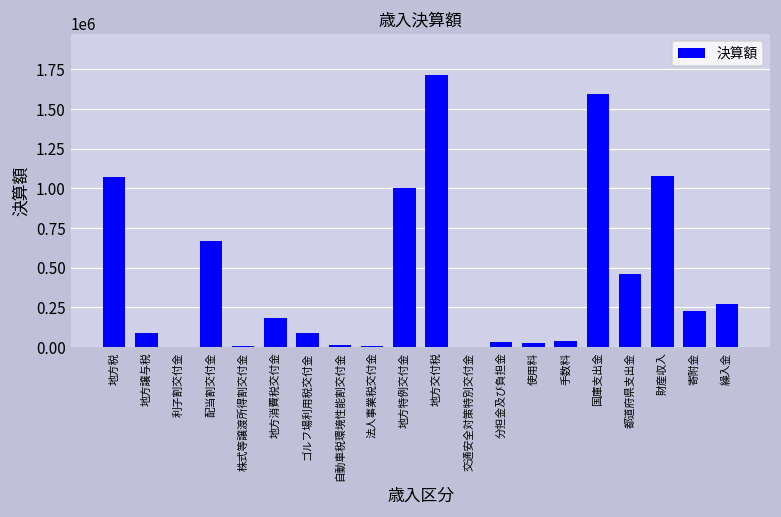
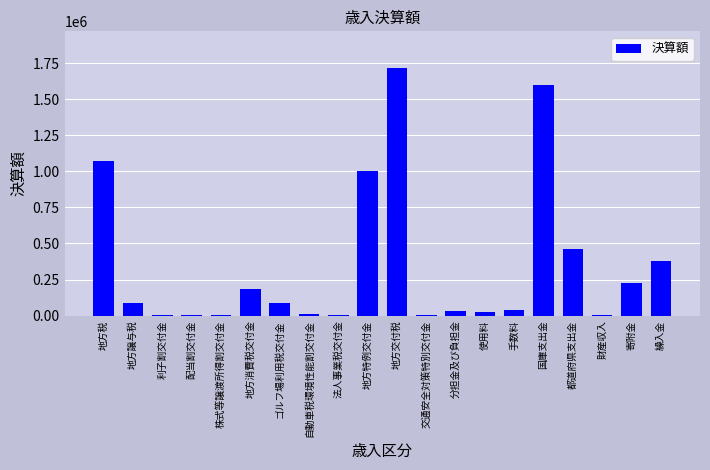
  {
    "地方税": 1070000,
    "地方譲与税": 90000,
-   "配当割交付金": 670000,
+   "配当割交付金": 0,
    "地方消費税交付金": 190000,
    "ゴルフ場利用税交付金": 90000,
    "地方特例交付金": 1000000,
    "地方交付税": 1710000,
    "分担金及び負担金": 30000,
    "使用料": 30000,
    "手数料": 40000,
    "国庫支出金": 1600000,
    "都道府県支出金": 460000,
-   "財産収入": 1080000,
+   "財産収入": 0,
    "寄附金": 230000,
-   "繰入金": 270000
+   "繰入金": 380000
  }
